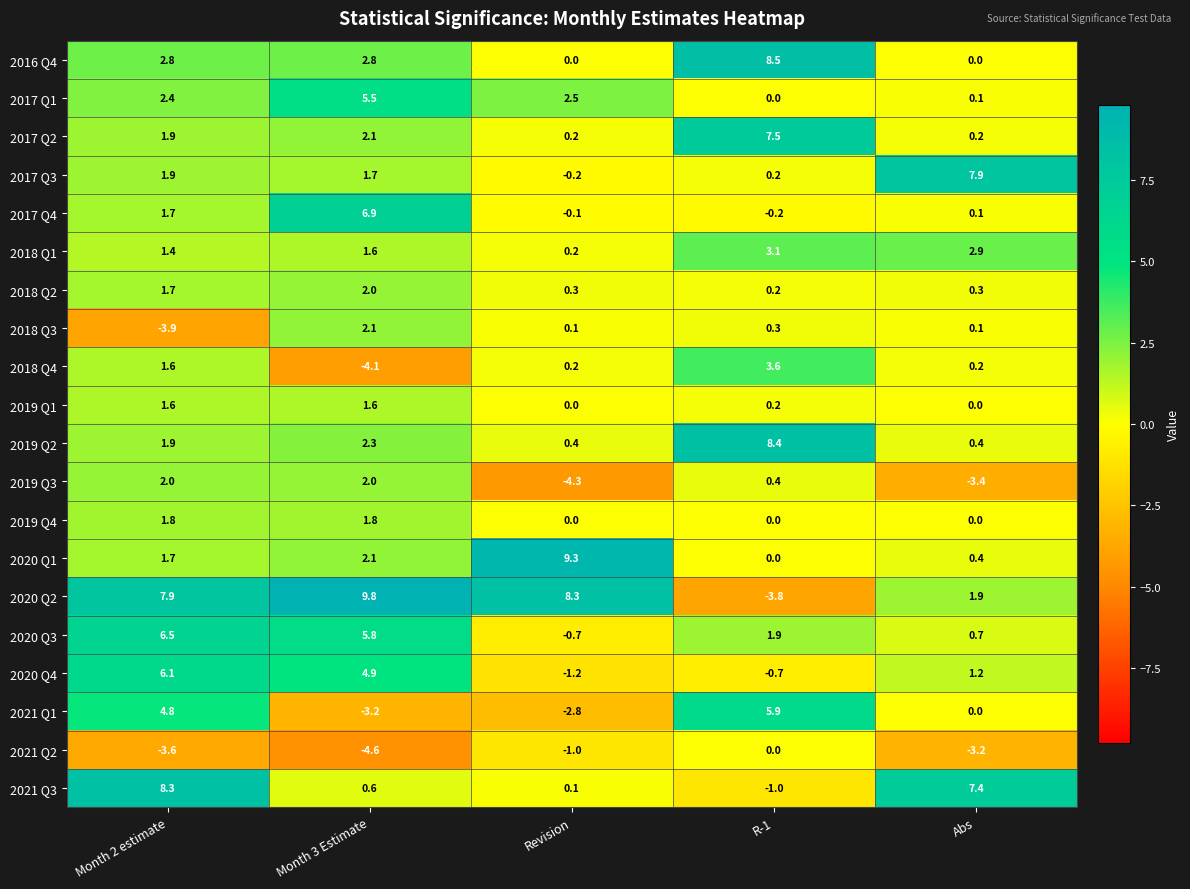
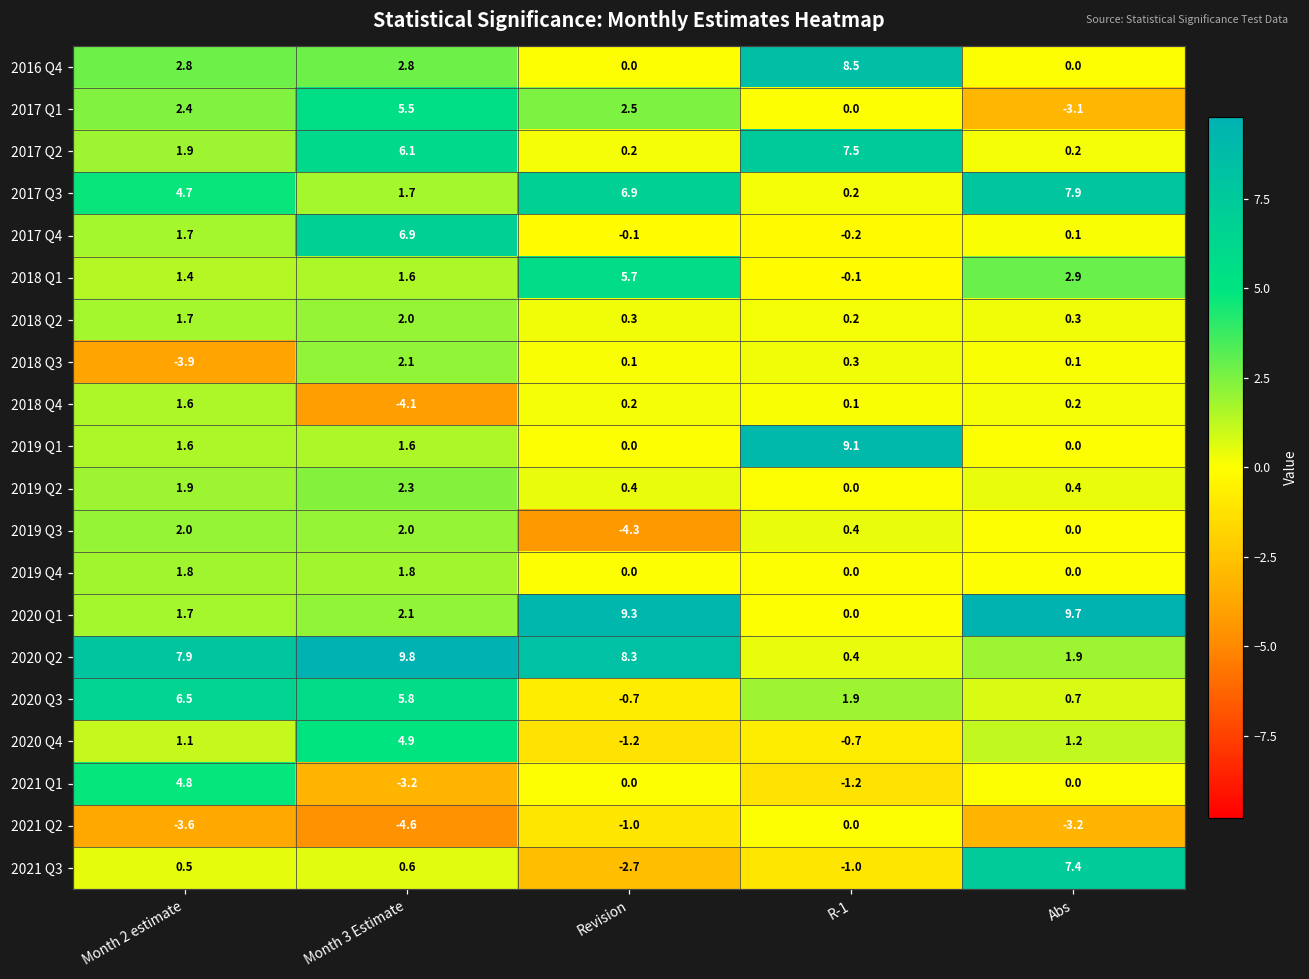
  {
    "2016 Q4": {
      "Month 2 estimate": 2.8,
      "Month 3 Estimate": 2.8,
      "Revision": 0.0,
      "R-1": 8.5,
      "Abs": 0.0
    },
    "2017 Q1": {
      "Month 2 estimate": 2.4,
      "Month 3 Estimate": 5.5,
      "Revision": 2.5,
      "R-1": 0.0,
-     "Abs": 0.1
+     "Abs": -3.1
    },
    "2017 Q2": {
      "Month 2 estimate": 1.9,
-     "Month 3 Estimate": 2.1,
+     "Month 3 Estimate": 6.1,
      "Revision": 0.2,
      "R-1": 7.5,
      "Abs": 0.2
    },
    "2017 Q3": {
-     "Month 2 estimate": 1.9,
+     "Month 2 estimate": 4.7,
      "Month 3 Estimate": 1.7,
-     "Revision": -0.2,
+     "Revision": 6.9,
      "R-1": 0.2,
      "Abs": 7.9
    },
    "2017 Q4": {
      "Month 2 estimate": 1.7,
      "Month 3 Estimate": 6.9,
      "Revision": -0.1,
      "R-1": -0.2,
      "Abs": 0.1
    },
    "2018 Q1": {
      "Month 2 estimate": 1.4,
      "Month 3 Estimate": 1.6,
-     "Revision": 0.2,
-     "R-1": 3.1,
+     "Revision": 5.7,
+     "R-1": -0.1,
      "Abs": 2.9
    },
    "2018 Q2": {
      "Month 2 estimate": 1.7,
      "Month 3 Estimate": 2.0,
      "Revision": 0.3,
      "R-1": 0.2,
      "Abs": 0.3
    },
    "2018 Q3": {
      "Month 2 estimate": -3.9,
      "Month 3 Estimate": 2.1,
      "Revision": 0.1,
      "R-1": 0.3,
      "Abs": 0.1
    },
    "2018 Q4": {
      "Month 2 estimate": 1.6,
      "Month 3 Estimate": -4.1,
      "Revision": 0.2,
-     "R-1": 3.6,
+     "R-1": 0.1,
      "Abs": 0.2
    },
    "2019 Q1": {
      "Month 2 estimate": 1.6,
      "Month 3 Estimate": 1.6,
      "Revision": 0.0,
-     "R-1": 0.2,
+     "R-1": 9.1,
      "Abs": 0.0
    },
    "2019 Q2": {
      "Month 2 estimate": 1.9,
      "Month 3 Estimate": 2.3,
      "Revision": 0.4,
-     "R-1": 8.4,
+     "R-1": 0.0,
      "Abs": 0.4
    },
    "2019 Q3": {
      "Month 2 estimate": 2.0,
      "Month 3 Estimate": 2.0,
      "Revision": -4.3,
      "R-1": 0.4,
-     "Abs": -3.4
+     "Abs": 0.0
    },
    "2019 Q4": {
      "Month 2 estimate": 1.8,
      "Month 3 Estimate": 1.8,
      "Revision": 0.0,
      "R-1": 0.0,
      "Abs": 0.0
    },
    "2020 Q1": {
      "Month 2 estimate": 1.7,
      "Month 3 Estimate": 2.1,
      "Revision": 9.3,
      "R-1": 0.0,
-     "Abs": 0.4
+     "Abs": 9.7
    },
    "2020 Q2": {
      "Month 2 estimate": 7.9,
      "Month 3 Estimate": 9.8,
      "Revision": 8.3,
-     "R-1": -3.8,
+     "R-1": 0.4,
      "Abs": 1.9
    },
    "2020 Q3": {
      "Month 2 estimate": 6.5,
      "Month 3 Estimate": 5.8,
      "Revision": -0.7,
      "R-1": 1.9,
      "Abs": 0.7
    },
    "2020 Q4": {
-     "Month 2 estimate": 6.1,
+     "Month 2 estimate": 1.1,
      "Month 3 Estimate": 4.9,
      "Revision": -1.2,
      "R-1": -0.7,
      "Abs": 1.2
    },
    "2021 Q1": {
      "Month 2 estimate": 4.8,
      "Month 3 Estimate": -3.2,
-     "Revision": -2.8,
-     "R-1": 5.9,
+     "Revision": 0.0,
+     "R-1": -1.2,
      "Abs": 0.0
    },
    "2021 Q2": {
      "Month 2 estimate": -3.6,
      "Month 3 Estimate": -4.6,
      "Revision": -1.0,
      "R-1": 0.0,
      "Abs": -3.2
    },
    "2021 Q3": {
-     "Month 2 estimate": 8.3,
+     "Month 2 estimate": 0.5,
      "Month 3 Estimate": 0.6,
-     "Revision": 0.1,
+     "Revision": -2.7,
      "R-1": -1.0,
      "Abs": 7.4
    }
  }
